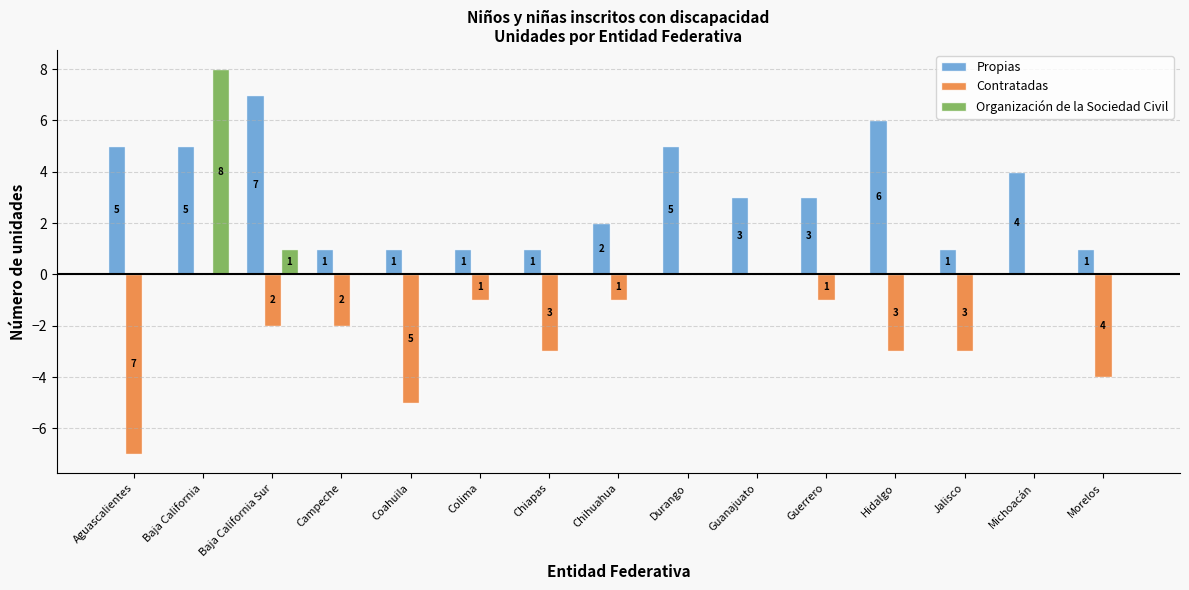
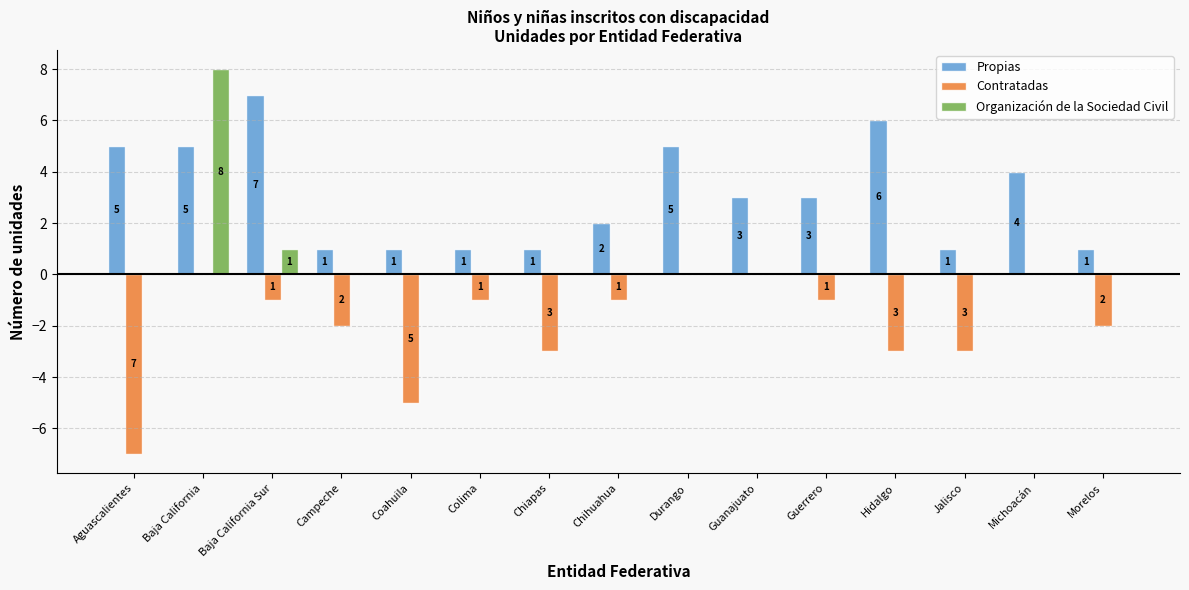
  {
    "Propias": {
      "Aguascalientes": 5,
      "Baja California": 5,
      "Baja California Sur": 7,
      "Campeche": 1,
      "Coahuila": 1,
      "Colima": 1,
      "Chiapas": 1,
      "Chihuahua": 2,
      "Durango": 5,
      "Guanajuato": 3,
      "Guerrero": 3,
      "Hidalgo": 6,
      "Jalisco": 1,
      "Michoacán": 4,
      "Morelos": 1
    },
    "Contratadas": {
-     "Baja California Sur": 2,
-     "Morelos": 4
+     "Baja California Sur": 1,
+     "Morelos": 2
    },
    "Organización de la Sociedad Civil": {
      "Baja California": 8,
      "Baja California Sur": 1
    }
  }
